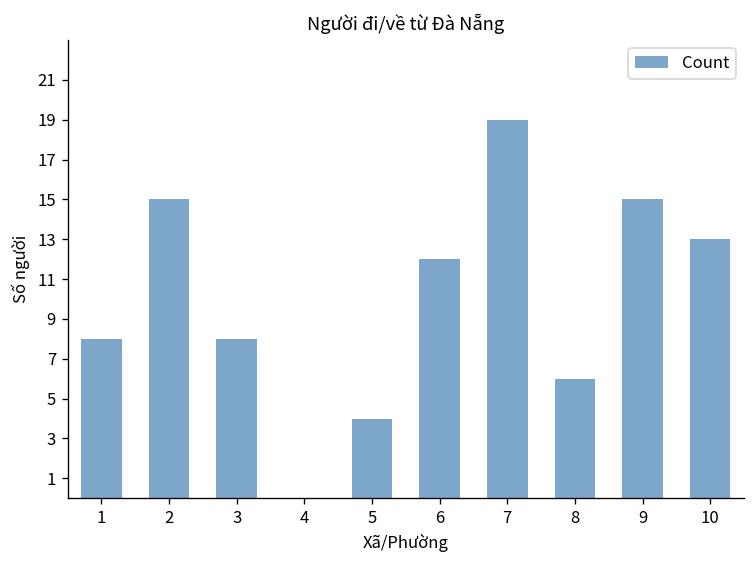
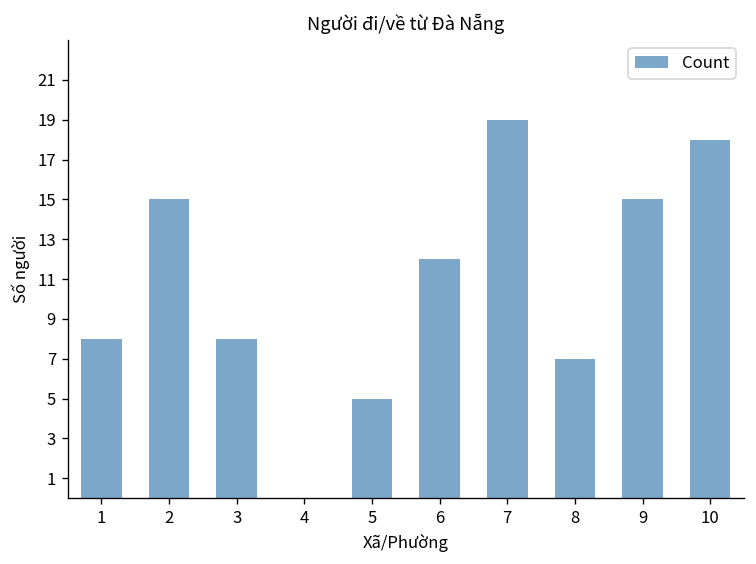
  {
    "1": 8,
    "2": 15,
    "3": 8,
    "4": 0,
-   "5": 4,
+   "5": 5,
    "6": 12,
    "7": 19,
-   "8": 6,
+   "8": 7,
    "9": 15,
-   "10": 13
+   "10": 18
  }
